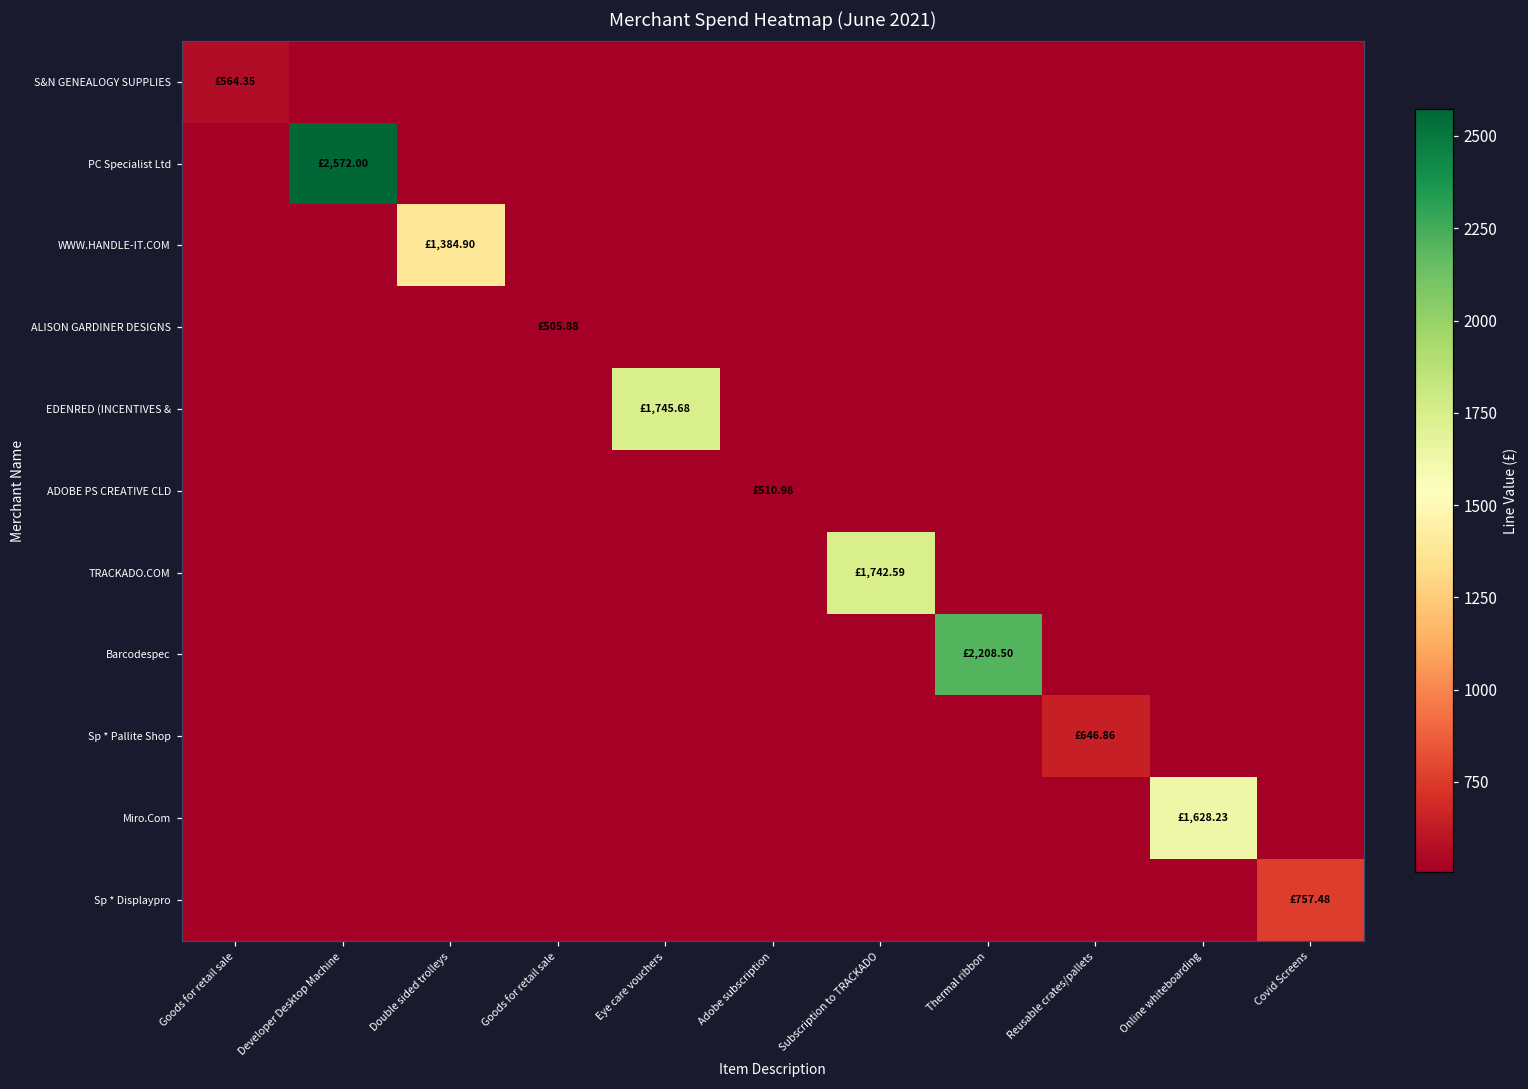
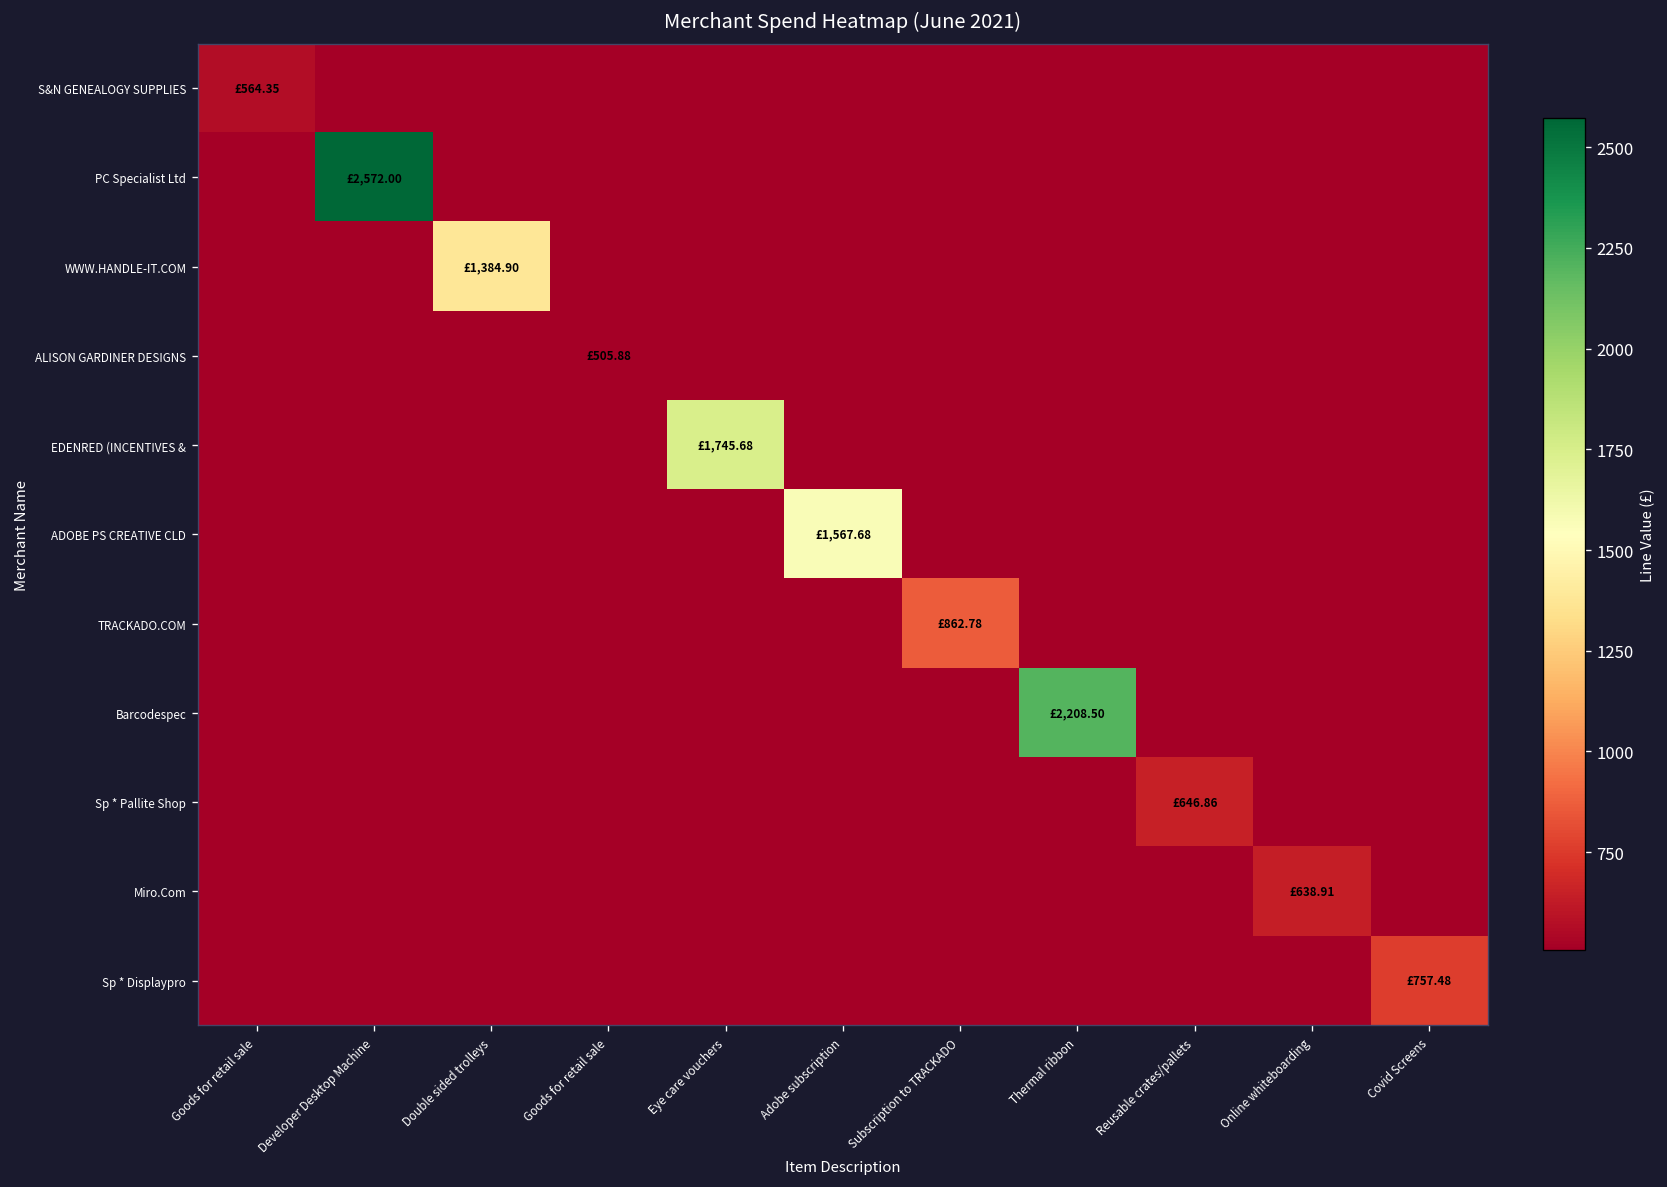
  {
    "PC Specialist Ltd": {
      "Developer Desktop Machine": "£2,572.00"
    },
    "WWW.HANDLE-IT.COM": {
      "Double sided trolleys": "£1,384.90"
    },
    "EDENRED (INCENTIVES &": {
      "Eye care vouchers": "£1,745.68"
    },
    "ADOBE PS CREATIVE CLD": {
-     "Adobe subscription": "£510.98"
+     "Adobe subscription": "£1,567.68"
    },
    "TRACKADO.COM": {
-     "Subscription to TRACKADO": "£1,742.59"
+     "Subscription to TRACKADO": "£862.78"
    },
    "Barcodespec": {
      "Thermal ribbon": "£2,208.50"
    },
    "Sp * Pallite Shop": {
      "Reusable crates/pallets": "£646.86"
    },
    "Miro.Com": {
-     "Online whiteboarding": "£1,628.23"
+     "Online whiteboarding": "£638.91"
    },
    "Sp * Displaypro": {
      "Covid Screens": "£757.48"
    }
  }
